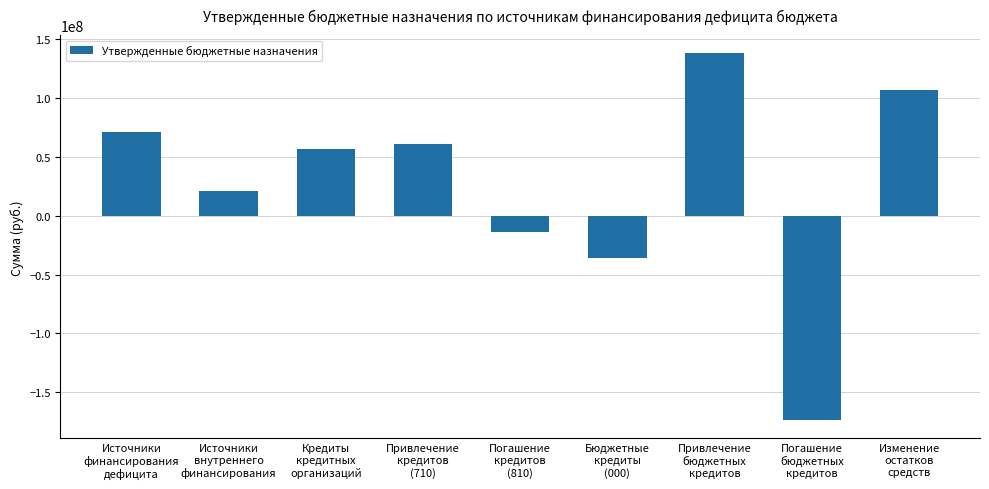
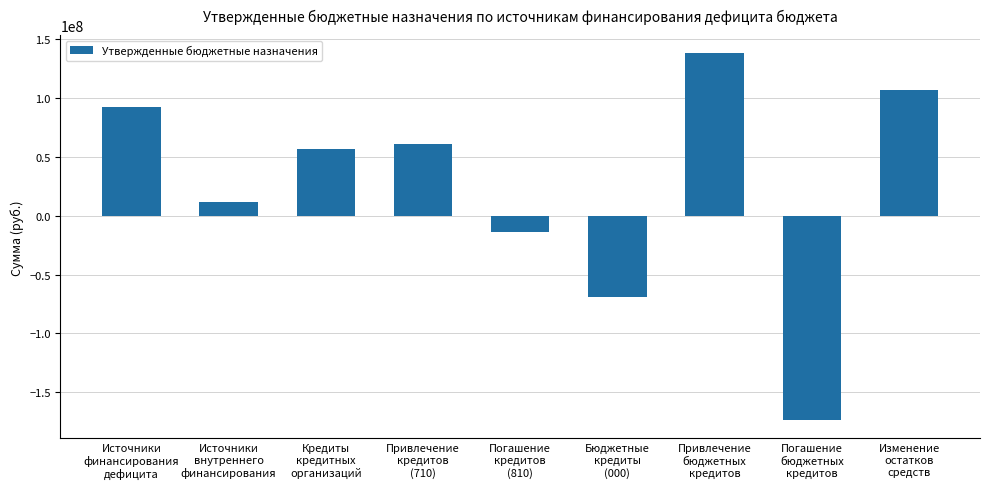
  {
-   "Источники финансирования дефицита": 71000000,
-   "Источники внутреннего финансирования": 21000000,
+   "Источники финансирования дефицита": 92000000,
+   "Источники внутреннего финансирования": 12000000,
    "Кредиты кредитных организаций": 57000000,
    "Привлечение кредитов (710)": 61000000,
    "Погашение кредитов (810)": -13000000,
-   "Бюджетные кредиты (000)": -36000000,
+   "Бюджетные кредиты (000)": -69000000,
    "Привлечение бюджетных кредитов": 138000000,
    "Погашение бюджетных кредитов": -174000000,
    "Изменение остатков средств": 107000000
  }
